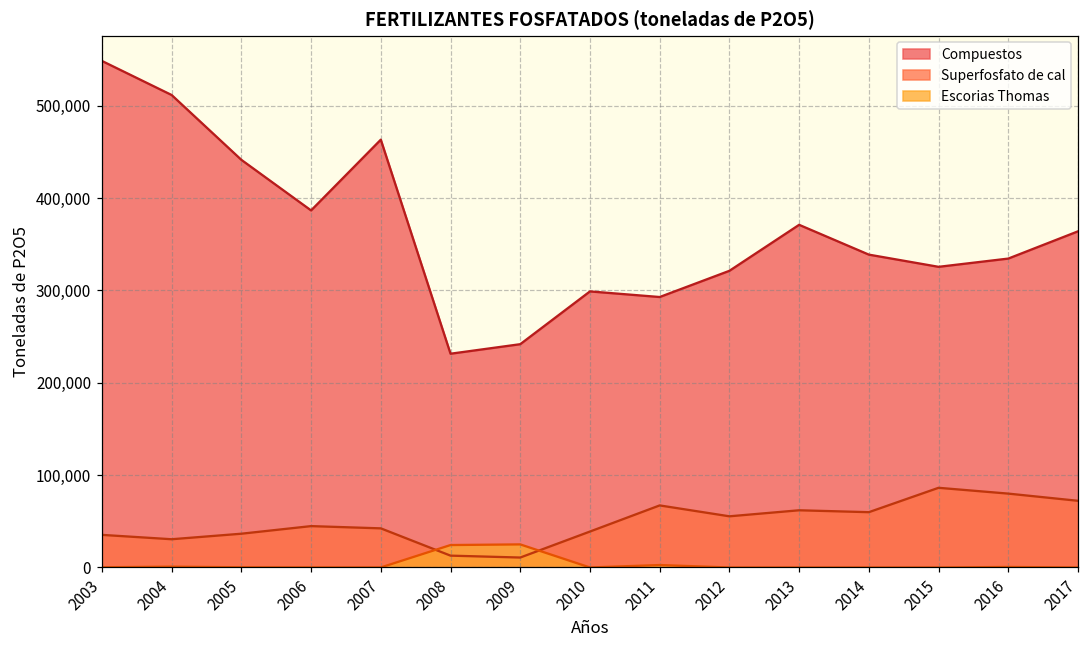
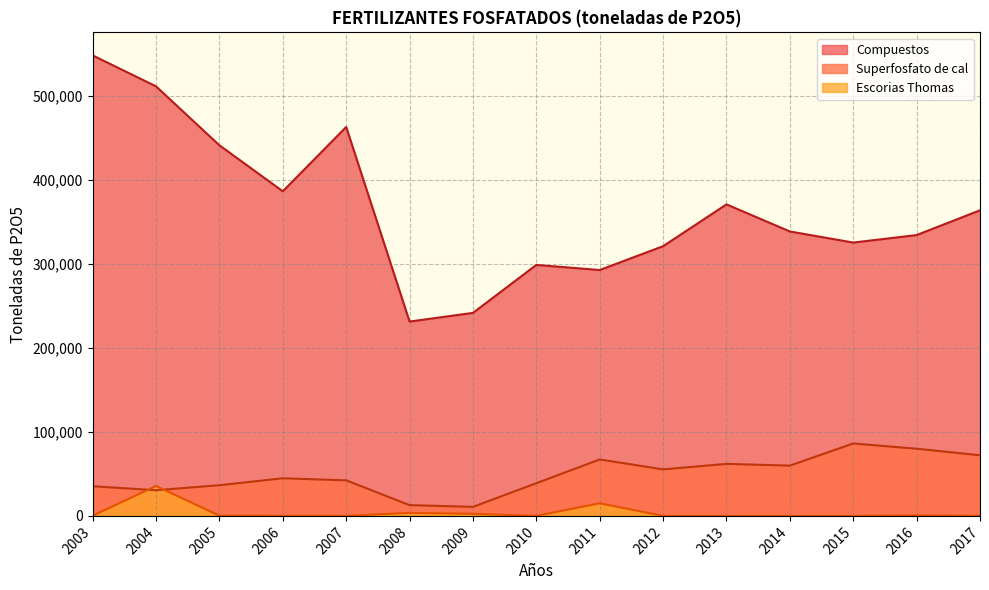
  {
    "Escorias Thomas": {
      "2003": "0",
-     "2004": "0",
+     "2004": "40,000",
      "2005": "0",
      "2006": "0",
      "2007": "0",
-     "2008": "20,000",
-     "2009": "20,000",
+     "2008": "0",
+     "2009": "0",
      "2010": "0",
-     "2011": "0",
+     "2011": "20,000",
      "2012": "0",
      "2013": "0",
      "2014": "0",
      "2015": "0",
      "2016": "0",
      "2017": "0"
    }
  }
